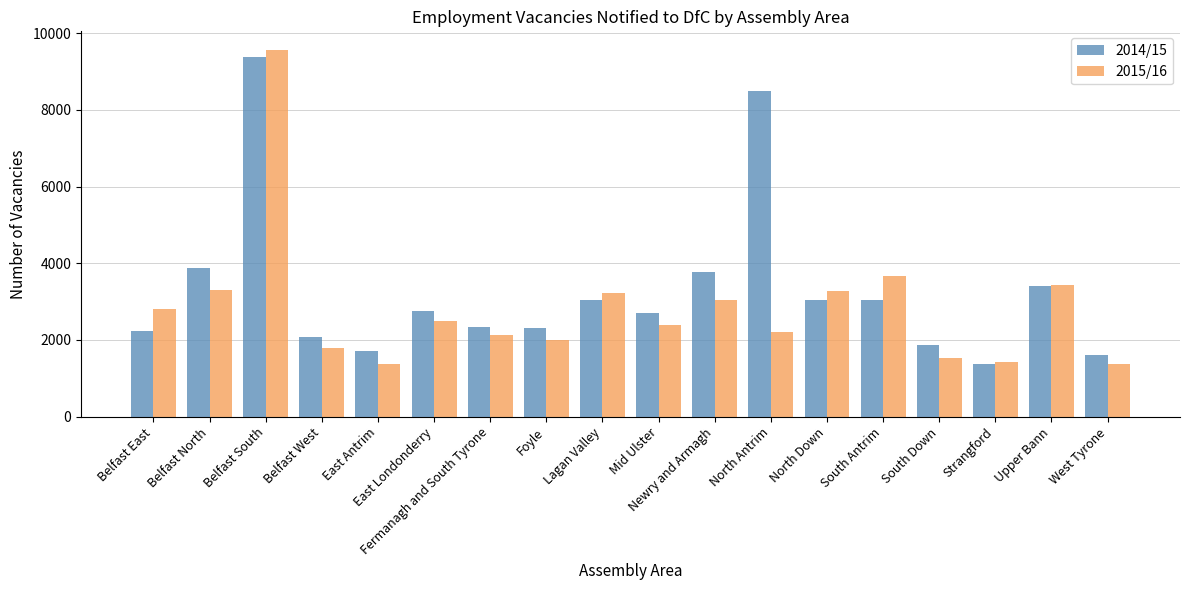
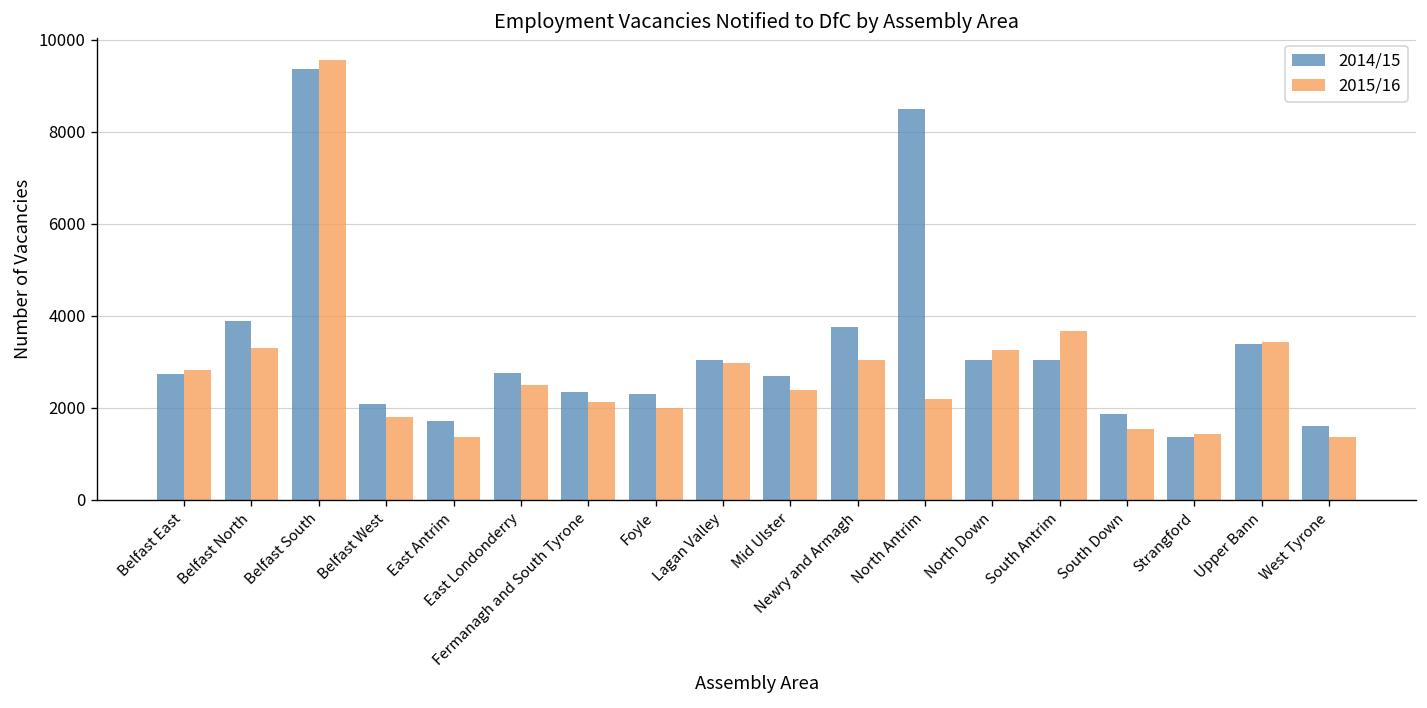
  {
    "2014/15": {
-     "Belfast East": 2200,
+     "Belfast East": 2700,
      "Belfast North": 3900,
      "Belfast South": 9400,
      "Belfast West": 2100,
      "East Antrim": 1700,
      "East Londonderry": 2800,
      "Fermanagh and South Tyrone": 2300,
      "Foyle": 2300,
      "Lagan Valley": 3000,
      "Mid Ulster": 2700,
      "Newry and Armagh": 3800,
      "North Antrim": 8500,
      "North Down": 3000,
      "South Antrim": 3100,
      "South Down": 1900,
      "Strangford": 1400,
      "Upper Bann": 3400,
      "West Tyrone": 1600
    },
    "2015/16": {
      "Belfast East": 2800,
      "Belfast North": 3300,
      "Belfast South": 9600,
      "Belfast West": 1800,
      "East Antrim": 1400,
      "East Londonderry": 2500,
      "Fermanagh and South Tyrone": 2100,
      "Foyle": 2000,
-     "Lagan Valley": 3200,
+     "Lagan Valley": 3000,
      "Mid Ulster": 2400,
      "Newry and Armagh": 3000,
      "North Antrim": 2200,
      "North Down": 3300,
      "South Antrim": 3700,
      "South Down": 1500,
      "Strangford": 1400,
      "Upper Bann": 3400,
      "West Tyrone": 1400
    }
  }
